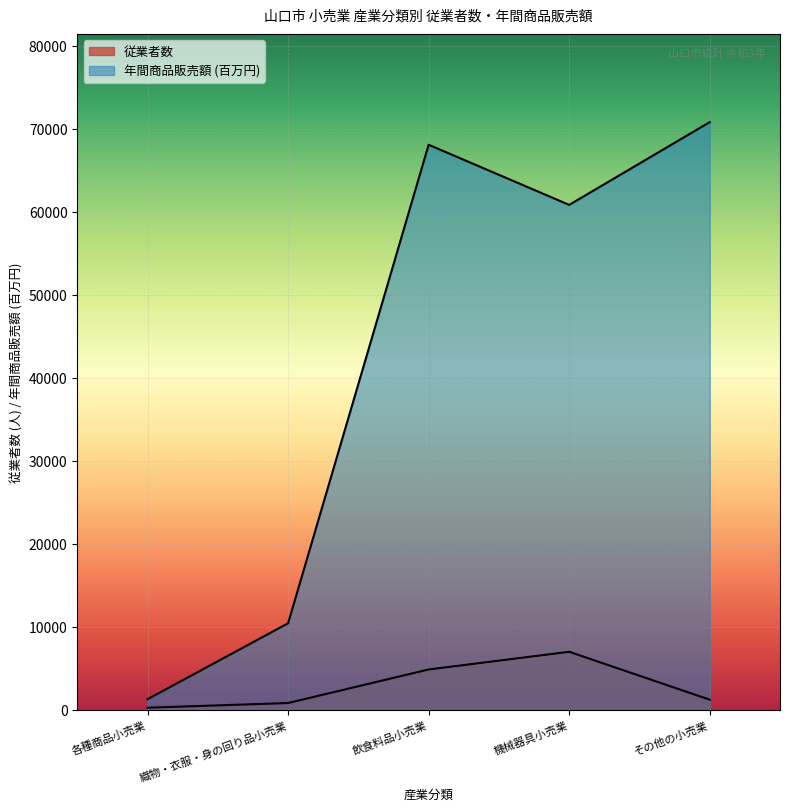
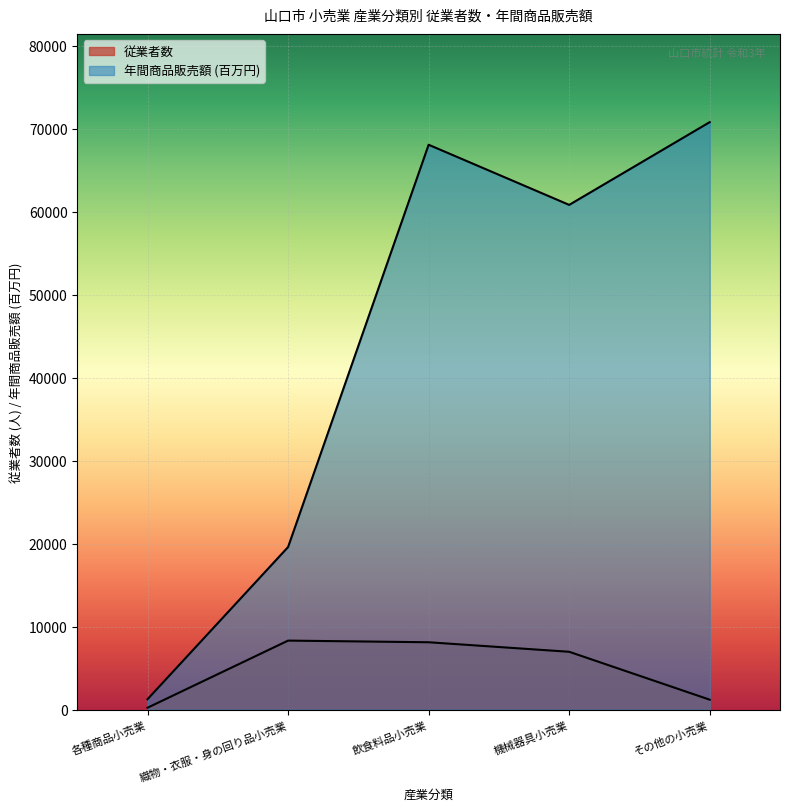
  {
    "従業者数": {
      "各種商品小売業": 0,
-     "織物・衣服・身の回り品小売業": 1000,
-     "飲食料品小売業": 5000,
+     "織物・衣服・身の回り品小売業": 8000,
+     "飲食料品小売業": 8000,
      "機械器具小売業": 7000,
      "その他の小売業": 1000
    },
    "年間商品販売額 (百万円)": {
      "各種商品小売業": 1000,
-     "織物・衣服・身の回り品小売業": 10000,
+     "織物・衣服・身の回り品小売業": 20000,
      "飲食料品小売業": 68000,
      "機械器具小売業": 61000,
      "その他の小売業": 71000
    }
  }
